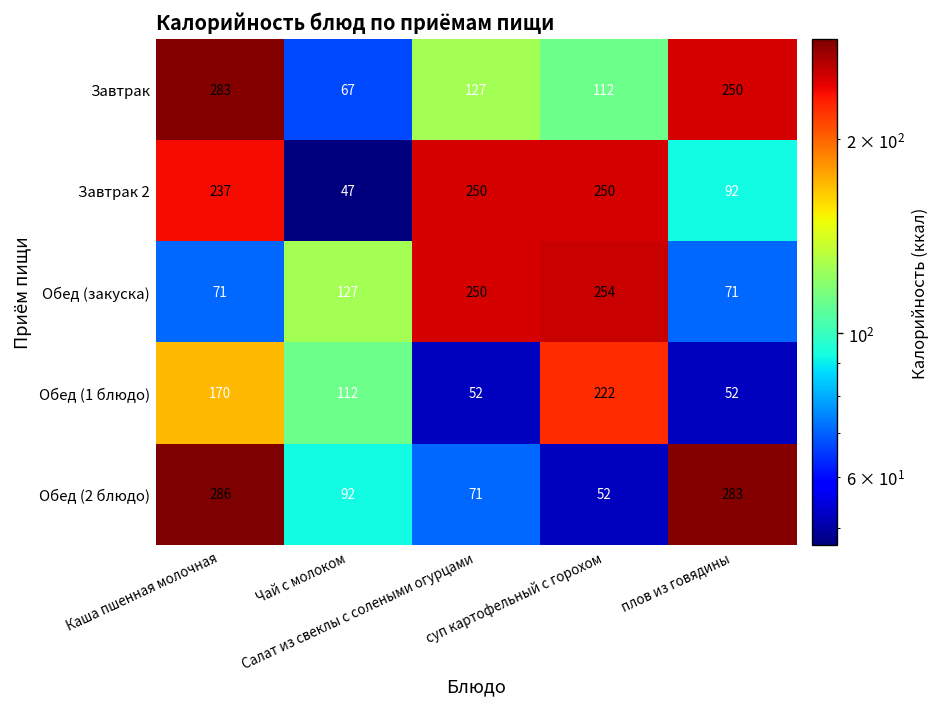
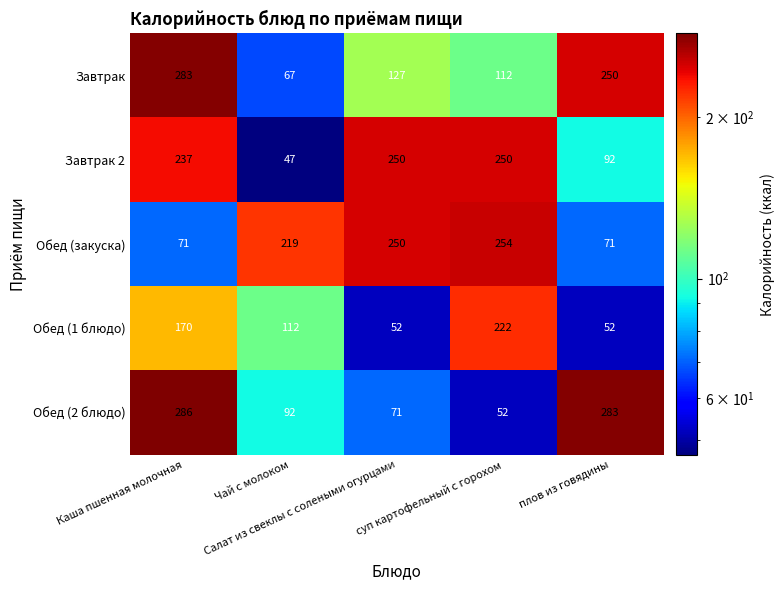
  {
    "Завтрак": {
      "Каша пшенная молочная": 283,
      "Чай с молоком": 67,
      "Салат из свеклы с солеными огурцами": 127,
      "суп картофельный с горохом": 112,
      "плов из говядины": 250
    },
    "Завтрак 2": {
      "Каша пшенная молочная": 237,
      "Чай с молоком": 47,
      "Салат из свеклы с солеными огурцами": 250,
      "суп картофельный с горохом": 250,
      "плов из говядины": 92
    },
    "Обед (закуска)": {
      "Каша пшенная молочная": 71,
-     "Чай с молоком": 127,
+     "Чай с молоком": 219,
      "Салат из свеклы с солеными огурцами": 250,
      "суп картофельный с горохом": 254,
      "плов из говядины": 71
    },
    "Обед (1 блюдо)": {
      "Каша пшенная молочная": 170,
      "Чай с молоком": 112,
      "Салат из свеклы с солеными огурцами": 52,
      "суп картофельный с горохом": 222,
      "плов из говядины": 52
    },
    "Обед (2 блюдо)": {
      "Каша пшенная молочная": 286,
      "Чай с молоком": 92,
      "Салат из свеклы с солеными огурцами": 71,
      "суп картофельный с горохом": 52,
      "плов из говядины": 283
    }
  }
